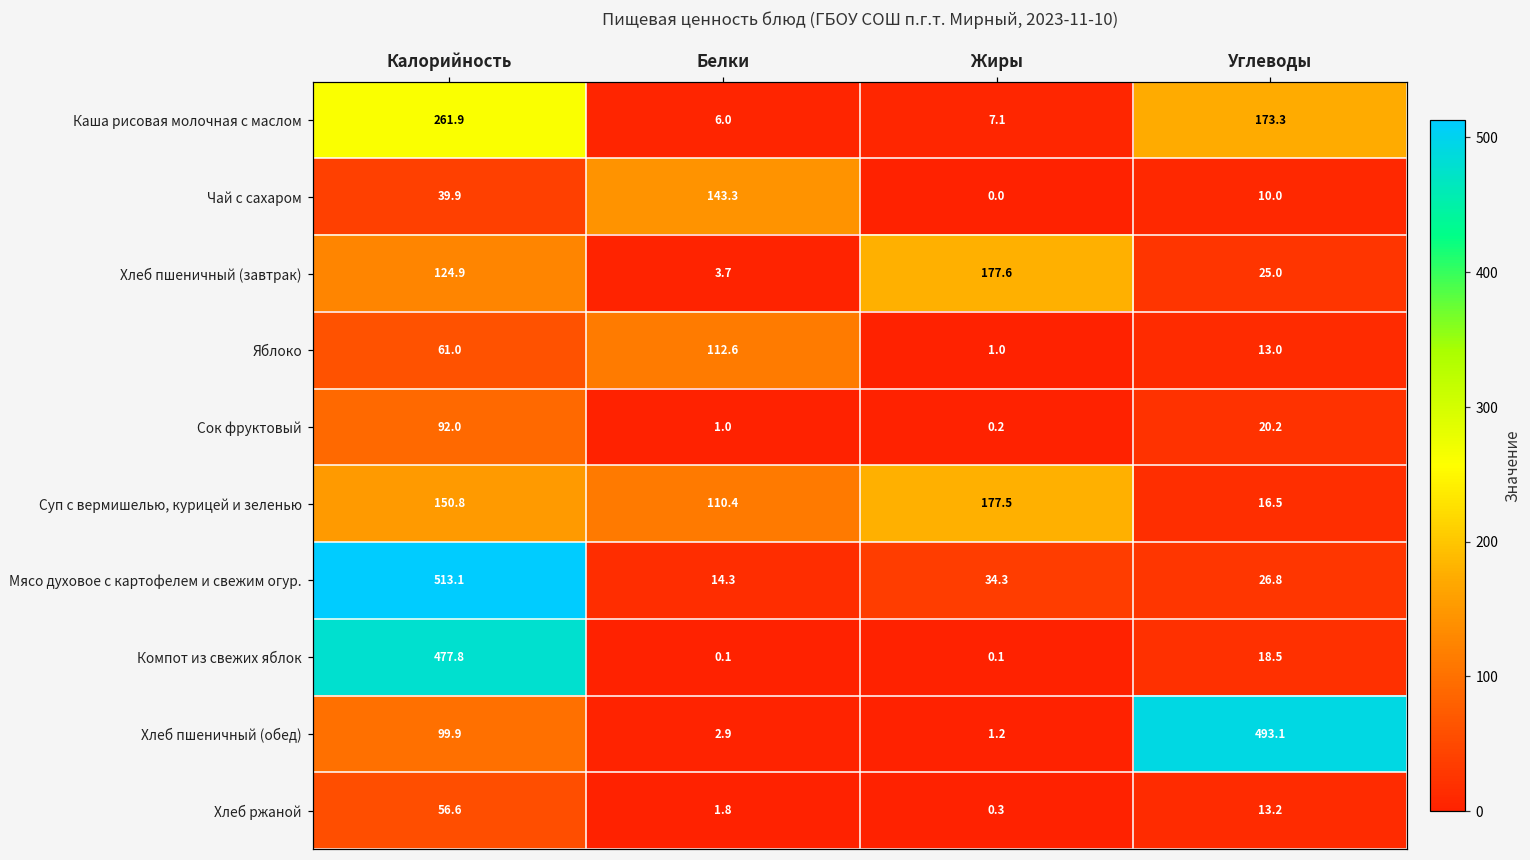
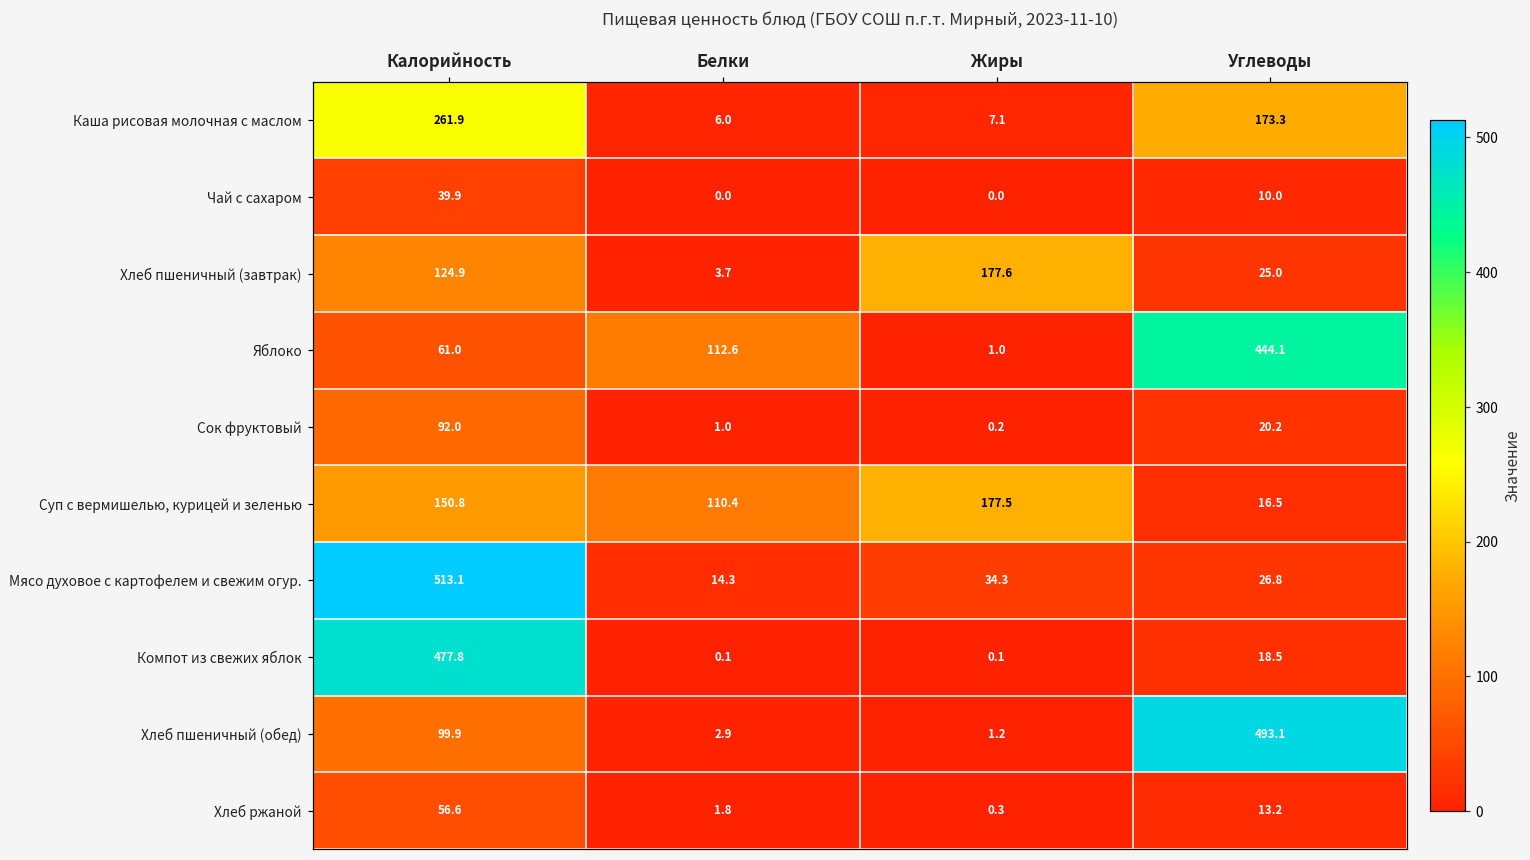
  {
    "Каша рисовая молочная с маслом": {
      "Калорийность": 261.9,
      "Белки": 6.0,
      "Жиры": 7.1,
      "Углеводы": 173.3
    },
    "Чай с сахаром": {
      "Калорийность": 39.9,
-     "Белки": 143.3,
+     "Белки": 0.0,
      "Жиры": 0.0,
      "Углеводы": 10.0
    },
    "Хлеб пшеничный (завтрак)": {
      "Калорийность": 124.9,
      "Белки": 3.7,
      "Жиры": 177.6,
      "Углеводы": 25.0
    },
    "Яблоко": {
      "Калорийность": 61.0,
      "Белки": 112.6,
      "Жиры": 1.0,
-     "Углеводы": 13.0
+     "Углеводы": 444.1
    },
    "Сок фруктовый": {
      "Калорийность": 92.0,
      "Белки": 1.0,
      "Жиры": 0.2,
      "Углеводы": 20.2
    },
    "Суп с вермишелью, курицей и зеленью": {
      "Калорийность": 150.8,
      "Белки": 110.4,
      "Жиры": 177.5,
      "Углеводы": 16.5
    },
    "Мясо духовое с картофелем и свежим огур.": {
      "Калорийность": 513.1,
      "Белки": 14.3,
      "Жиры": 34.3,
      "Углеводы": 26.8
    },
    "Компот из свежих яблок": {
      "Калорийность": 477.8,
      "Белки": 0.1,
      "Жиры": 0.1,
      "Углеводы": 18.5
    },
    "Хлеб пшеничный (обед)": {
      "Калорийность": 99.9,
      "Белки": 2.9,
      "Жиры": 1.2,
      "Углеводы": 493.1
    },
    "Хлеб ржаной": {
      "Калорийность": 56.6,
      "Белки": 1.8,
      "Жиры": 0.3,
      "Углеводы": 13.2
    }
  }
